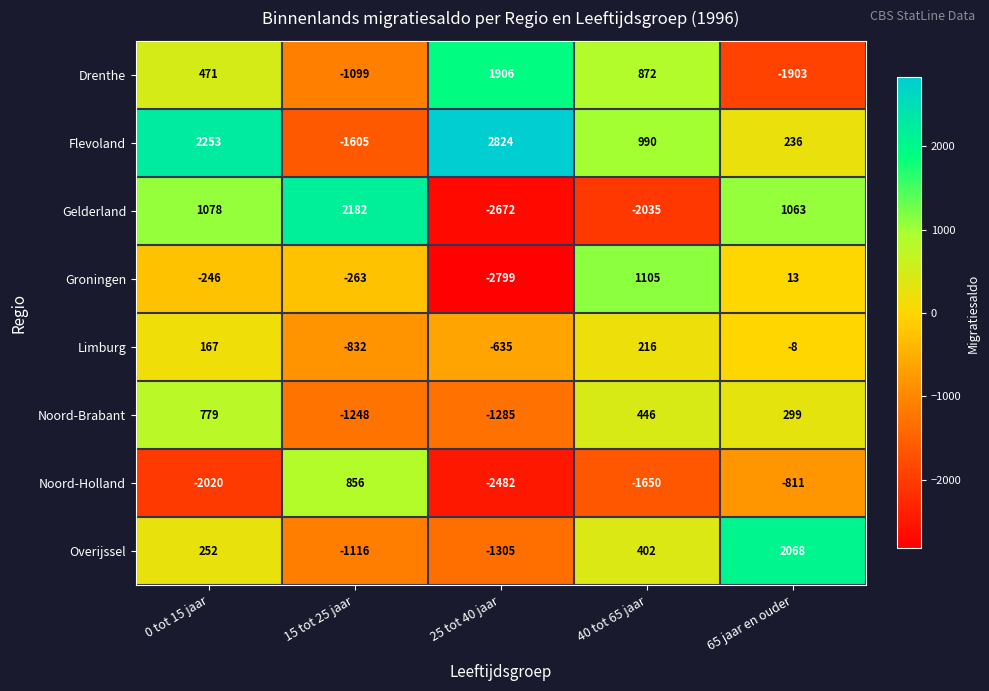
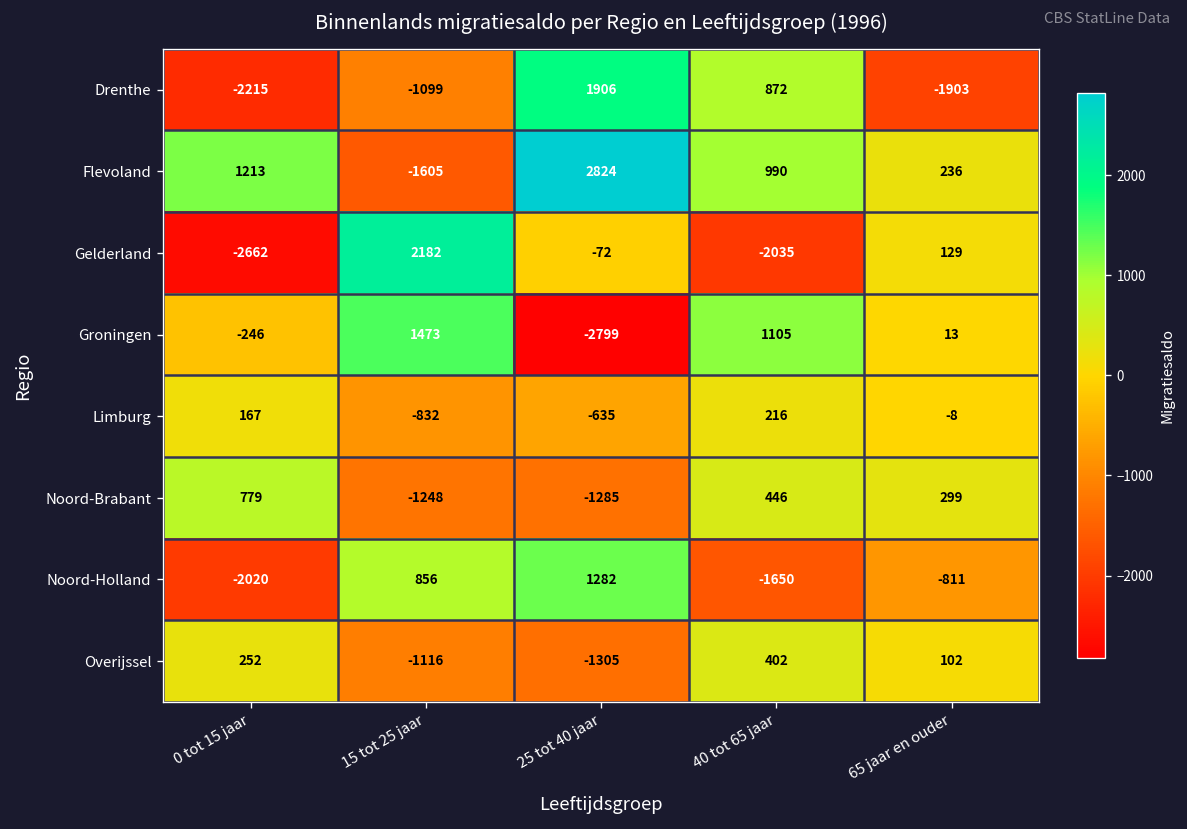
  {
    "Drenthe": {
-     "0 tot 15 jaar": 471,
+     "0 tot 15 jaar": -2215,
      "15 tot 25 jaar": -1099,
      "25 tot 40 jaar": 1906,
      "40 tot 65 jaar": 872,
      "65 jaar en ouder": -1903
    },
    "Flevoland": {
-     "0 tot 15 jaar": 2253,
+     "0 tot 15 jaar": 1213,
      "15 tot 25 jaar": -1605,
      "25 tot 40 jaar": 2824,
      "40 tot 65 jaar": 990,
      "65 jaar en ouder": 236
    },
    "Gelderland": {
-     "0 tot 15 jaar": 1078,
+     "0 tot 15 jaar": -2662,
      "15 tot 25 jaar": 2182,
-     "25 tot 40 jaar": -2672,
+     "25 tot 40 jaar": -72,
      "40 tot 65 jaar": -2035,
-     "65 jaar en ouder": 1063
+     "65 jaar en ouder": 129
    },
    "Groningen": {
      "0 tot 15 jaar": -246,
-     "15 tot 25 jaar": -263,
+     "15 tot 25 jaar": 1473,
      "25 tot 40 jaar": -2799,
      "40 tot 65 jaar": 1105,
      "65 jaar en ouder": 13
    },
    "Limburg": {
      "0 tot 15 jaar": 167,
      "15 tot 25 jaar": -832,
      "25 tot 40 jaar": -635,
      "40 tot 65 jaar": 216,
      "65 jaar en ouder": -8
    },
    "Noord-Brabant": {
      "0 tot 15 jaar": 779,
      "15 tot 25 jaar": -1248,
      "25 tot 40 jaar": -1285,
      "40 tot 65 jaar": 446,
      "65 jaar en ouder": 299
    },
    "Noord-Holland": {
      "0 tot 15 jaar": -2020,
      "15 tot 25 jaar": 856,
-     "25 tot 40 jaar": -2482,
+     "25 tot 40 jaar": 1282,
      "40 tot 65 jaar": -1650,
      "65 jaar en ouder": -811
    },
    "Overijssel": {
      "0 tot 15 jaar": 252,
      "15 tot 25 jaar": -1116,
      "25 tot 40 jaar": -1305,
      "40 tot 65 jaar": 402,
-     "65 jaar en ouder": 2068
+     "65 jaar en ouder": 102
    }
  }
